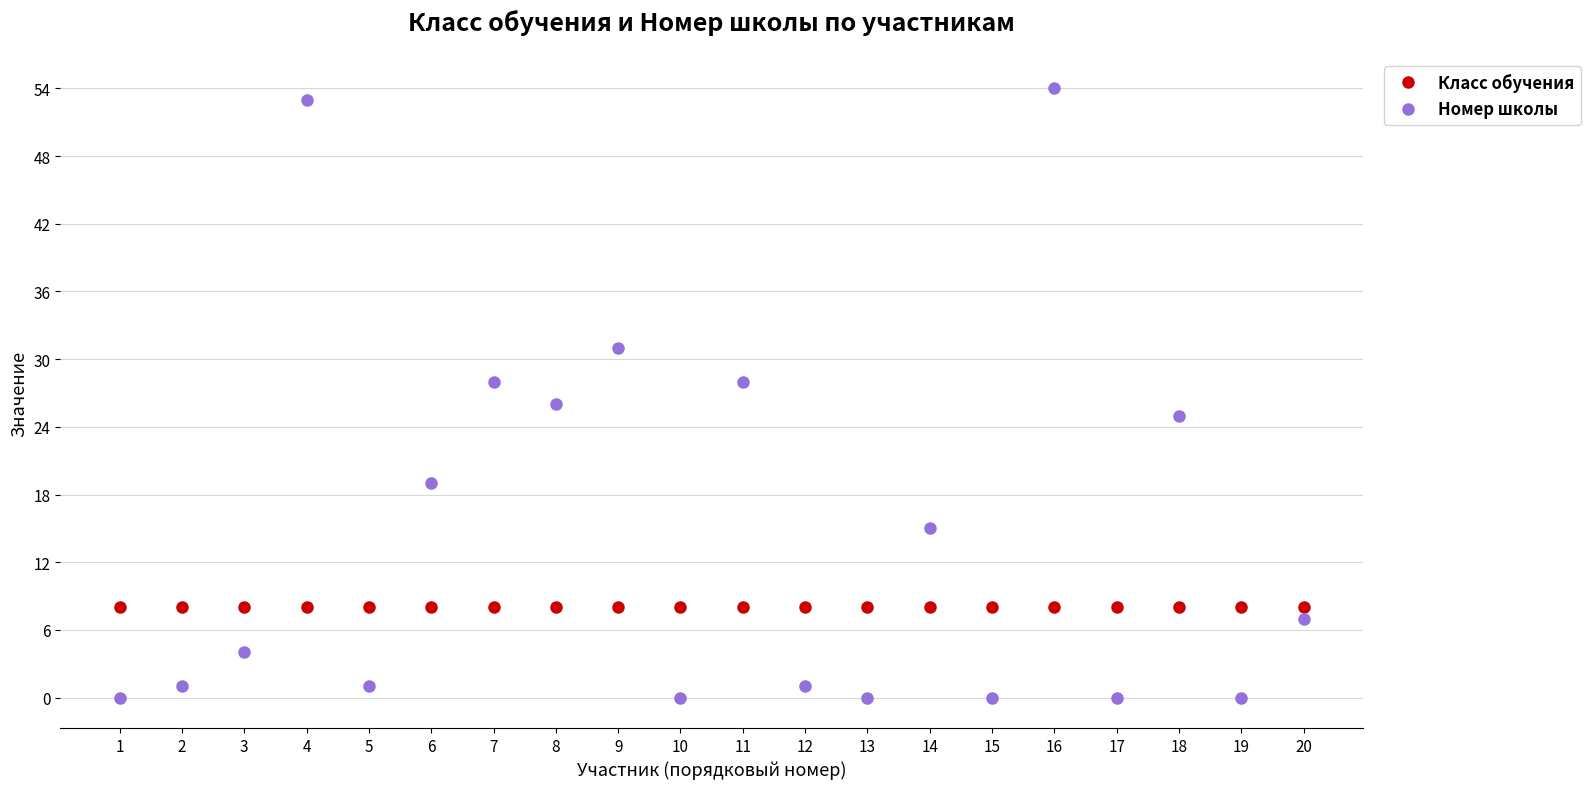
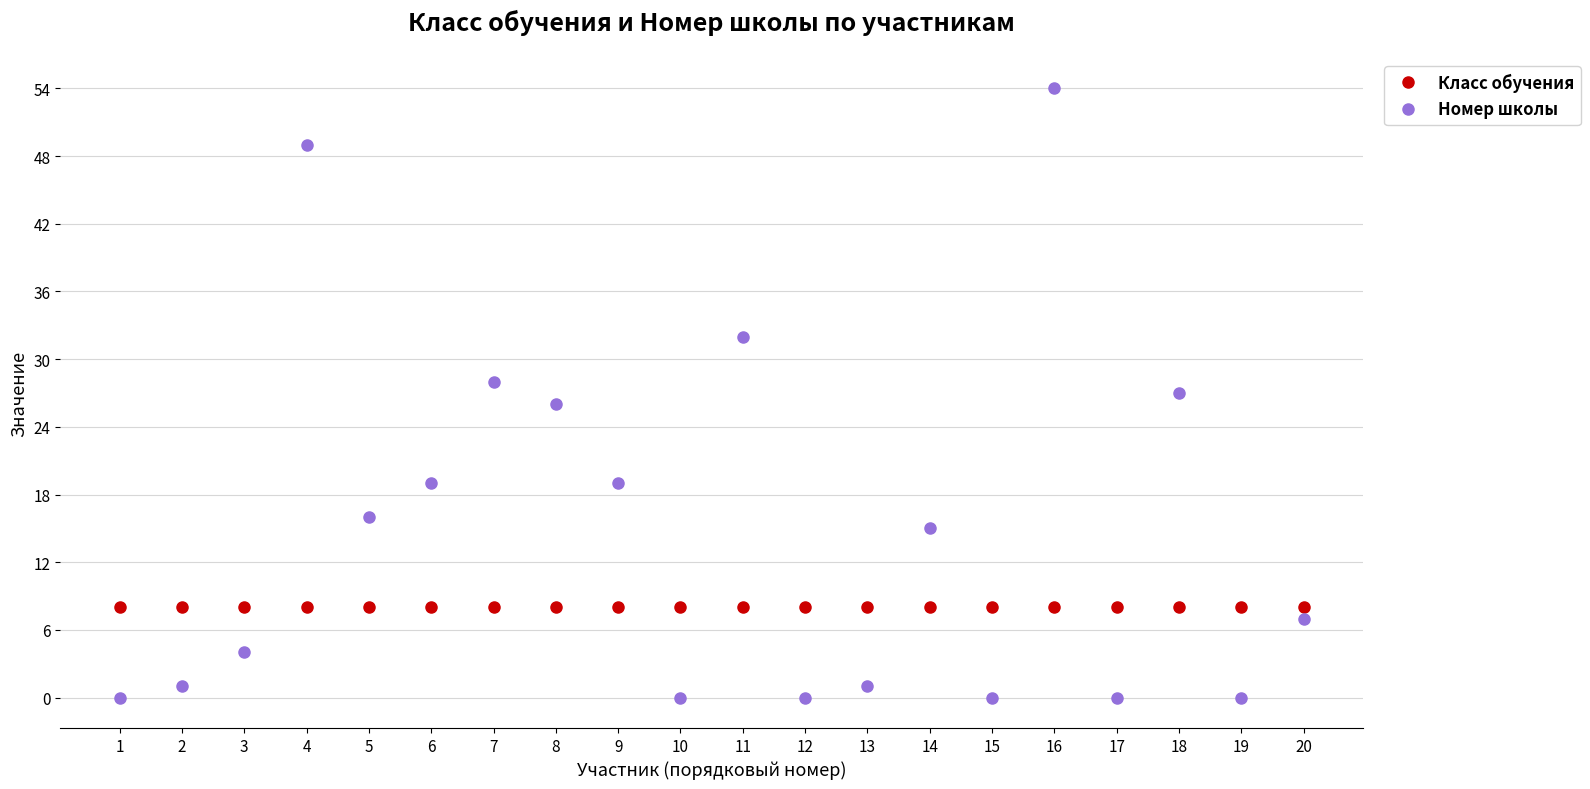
  {
    "Класс обучения": {
      "1": 8,
      "2": 8,
      "3": 8,
      "4": 8,
      "5": 8,
      "6": 8,
      "7": 8,
      "8": 8,
      "9": 8,
      "10": 8,
      "11": 8,
      "12": 8,
      "13": 8,
      "14": 8,
      "15": 8,
      "16": 8,
      "17": 8,
      "18": 8,
      "19": 8,
      "20": 8
    },
    "Номер школы": {
      "1": 0,
      "2": 1,
      "3": 4,
-     "4": 53,
-     "5": 1,
+     "4": 49,
+     "5": 16,
      "6": 19,
      "7": 28,
      "8": 26,
-     "9": 31,
+     "9": 19,
      "10": 0,
-     "11": 28,
-     "12": 1,
-     "13": 0,
+     "11": 32,
+     "12": 0,
+     "13": 1,
      "14": 15,
      "15": 0,
      "16": 54,
      "17": 0,
-     "18": 25,
+     "18": 27,
      "19": 0,
      "20": 7
    }
  }
